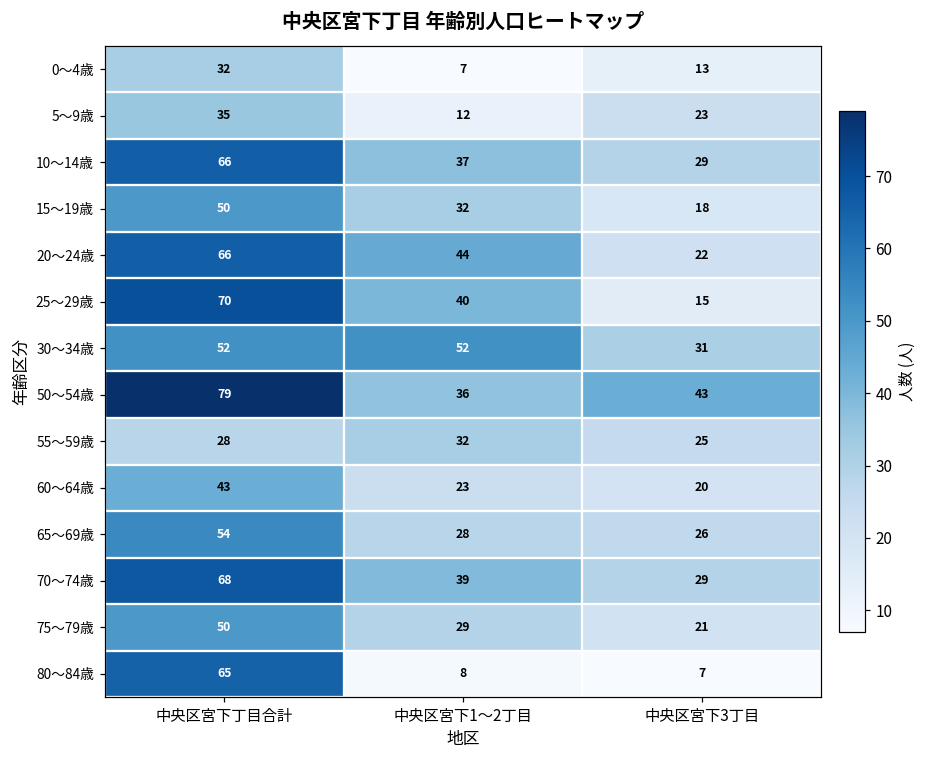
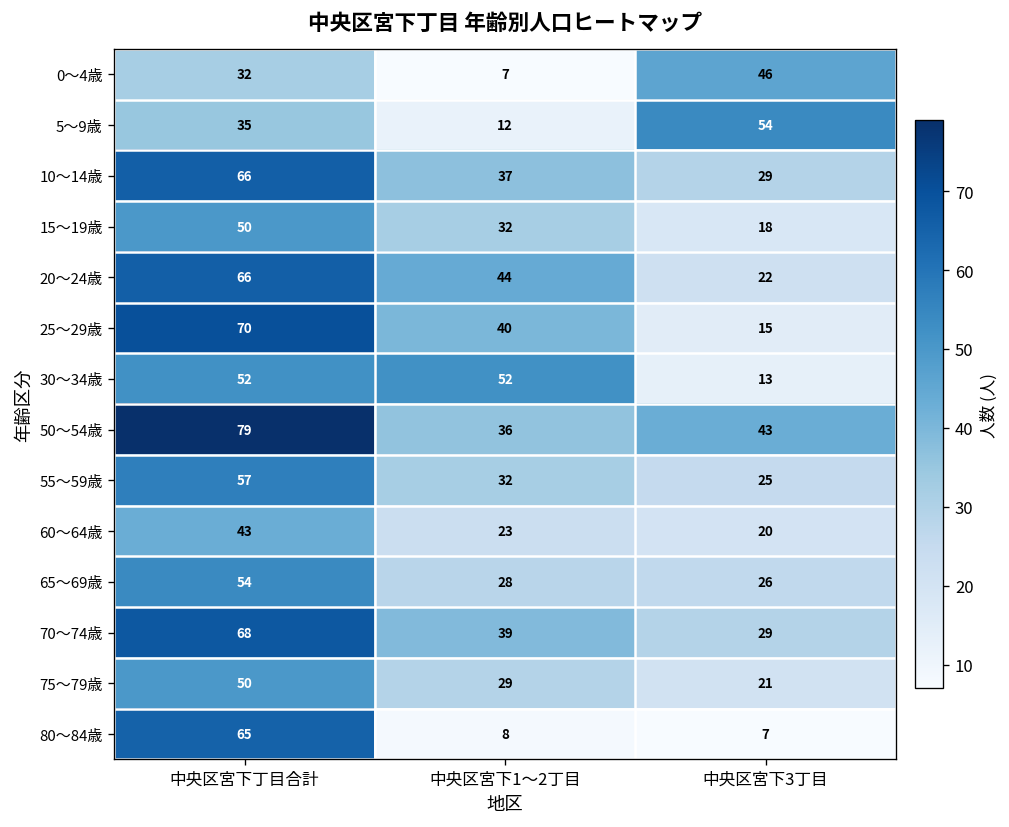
  {
    "0～4歳": {
      "中央区宮下丁目合計": 32,
      "中央区宮下1～2丁目": 7,
-     "中央区宮下3丁目": 13
+     "中央区宮下3丁目": 46
    },
    "5～9歳": {
      "中央区宮下丁目合計": 35,
      "中央区宮下1～2丁目": 12,
-     "中央区宮下3丁目": 23
+     "中央区宮下3丁目": 54
    },
    "10～14歳": {
      "中央区宮下丁目合計": 66,
      "中央区宮下1～2丁目": 37,
      "中央区宮下3丁目": 29
    },
    "15～19歳": {
      "中央区宮下丁目合計": 50,
      "中央区宮下1～2丁目": 32,
      "中央区宮下3丁目": 18
    },
    "20～24歳": {
      "中央区宮下丁目合計": 66,
      "中央区宮下1～2丁目": 44,
      "中央区宮下3丁目": 22
    },
    "25～29歳": {
      "中央区宮下丁目合計": 70,
      "中央区宮下1～2丁目": 40,
      "中央区宮下3丁目": 15
    },
    "30～34歳": {
      "中央区宮下丁目合計": 52,
      "中央区宮下1～2丁目": 52,
-     "中央区宮下3丁目": 31
+     "中央区宮下3丁目": 13
    },
    "50～54歳": {
      "中央区宮下丁目合計": 79,
      "中央区宮下1～2丁目": 36,
      "中央区宮下3丁目": 43
    },
    "55～59歳": {
-     "中央区宮下丁目合計": 28,
+     "中央区宮下丁目合計": 57,
      "中央区宮下1～2丁目": 32,
      "中央区宮下3丁目": 25
    },
    "60～64歳": {
      "中央区宮下丁目合計": 43,
      "中央区宮下1～2丁目": 23,
      "中央区宮下3丁目": 20
    },
    "65～69歳": {
      "中央区宮下丁目合計": 54,
      "中央区宮下1～2丁目": 28,
      "中央区宮下3丁目": 26
    },
    "70～74歳": {
      "中央区宮下丁目合計": 68,
      "中央区宮下1～2丁目": 39,
      "中央区宮下3丁目": 29
    },
    "75～79歳": {
      "中央区宮下丁目合計": 50,
      "中央区宮下1～2丁目": 29,
      "中央区宮下3丁目": 21
    },
    "80～84歳": {
      "中央区宮下丁目合計": 65,
      "中央区宮下1～2丁目": 8,
      "中央区宮下3丁目": 7
    }
  }
